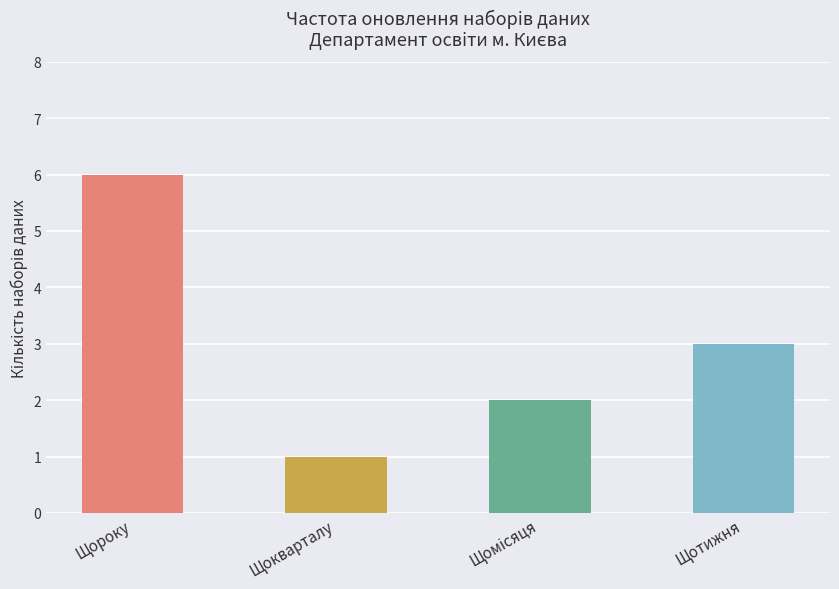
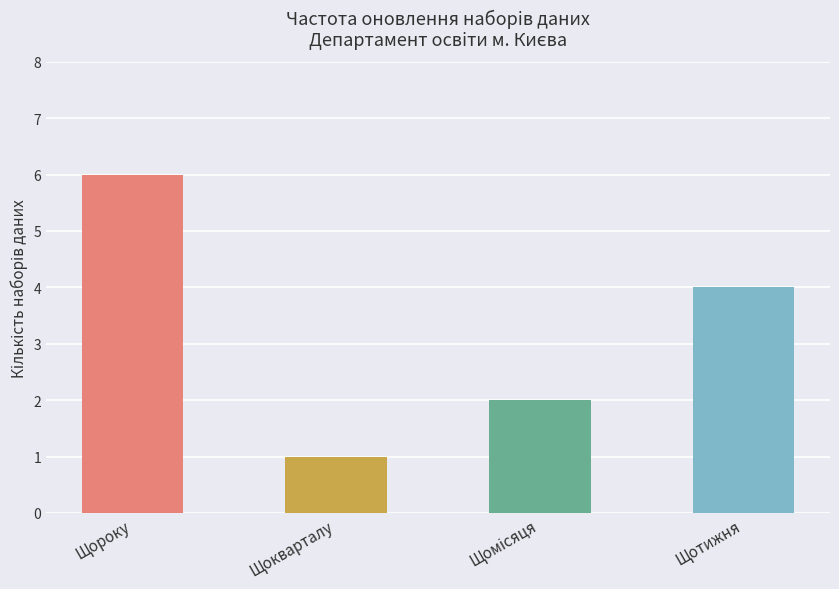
  {
    "Щороку": 6,
    "Щокварталу": 1,
    "Щомісяця": 2,
-   "Щотижня": 3
+   "Щотижня": 4
  }
